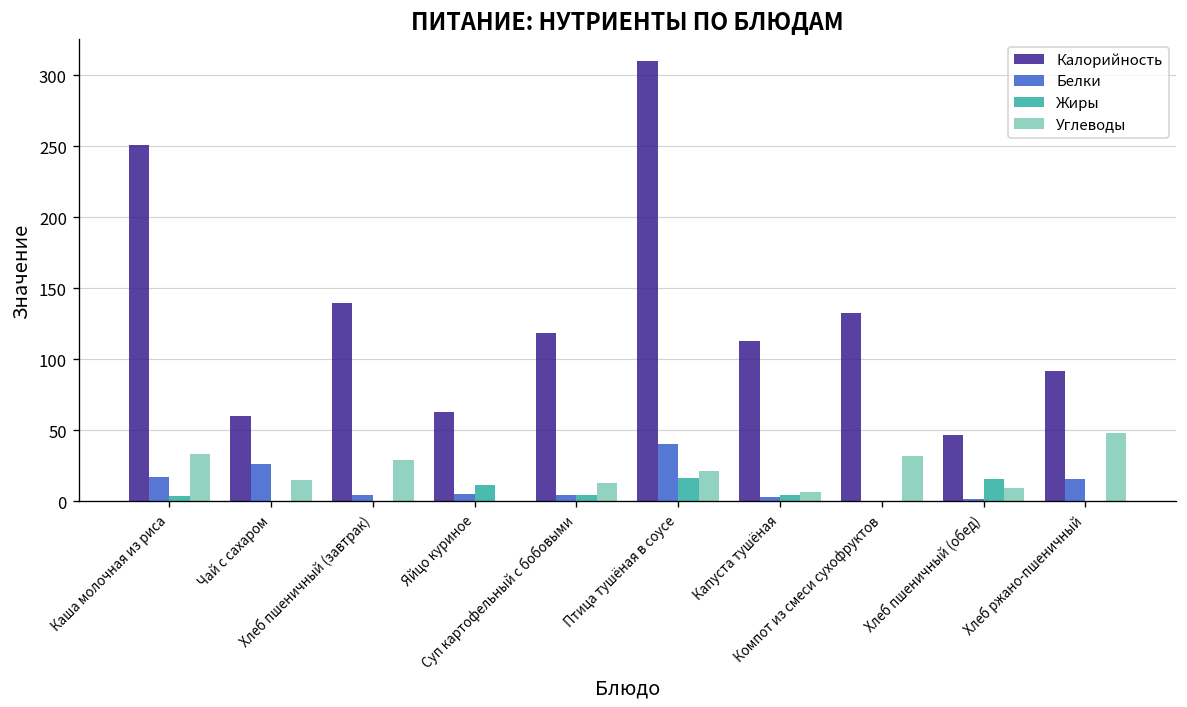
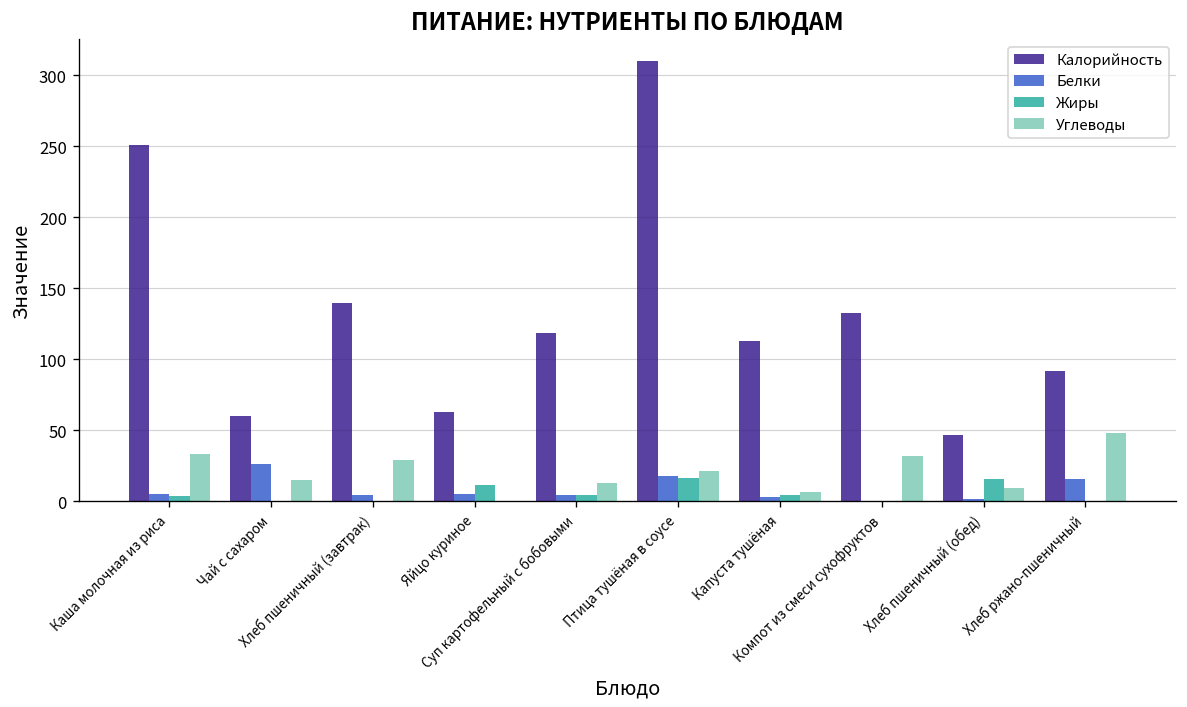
  {
    "Калорийность": {
      "Каша молочная из риса": 251,
      "Чай с сахаром": 60,
      "Хлеб пшеничный (завтрак)": 140,
      "Яйцо куриное": 63,
      "Суп картофельный с бобовыми": 119,
      "Птица тушёная в соусе": 310,
      "Капуста тушёная": 113,
      "Компот из смеси сухофруктов": 133,
      "Хлеб пшеничный (обед)": 47,
      "Хлеб ржано-пшеничный": 92
    },
    "Белки": {
-     "Каша молочная из риса": 17,
+     "Каша молочная из риса": 5,
      "Чай с сахаром": 26,
      "Хлеб пшеничный (завтрак)": 5,
      "Яйцо куриное": 5,
      "Суп картофельный с бобовыми": 4,
-     "Птица тушёная в соусе": 40,
+     "Птица тушёная в соусе": 18,
      "Капуста тушёная": 3,
      "Хлеб ржано-пшеничный": 16
    },
    "Жиры": {
      "Каша молочная из риса": 4,
      "Яйцо куриное": 12,
      "Суп картофельный с бобовыми": 4,
      "Птица тушёная в соусе": 17,
      "Капуста тушёная": 5,
      "Хлеб пшеничный (обед)": 16
    },
    "Углеводы": {
      "Каша молочная из риса": 33,
      "Чай с сахаром": 15,
      "Хлеб пшеничный (завтрак)": 29,
      "Суп картофельный с бобовыми": 13,
      "Птица тушёная в соусе": 22,
      "Капуста тушёная": 7,
      "Компот из смеси сухофруктов": 32,
      "Хлеб пшеничный (обед)": 10,
      "Хлеб ржано-пшеничный": 48
    }
  }
